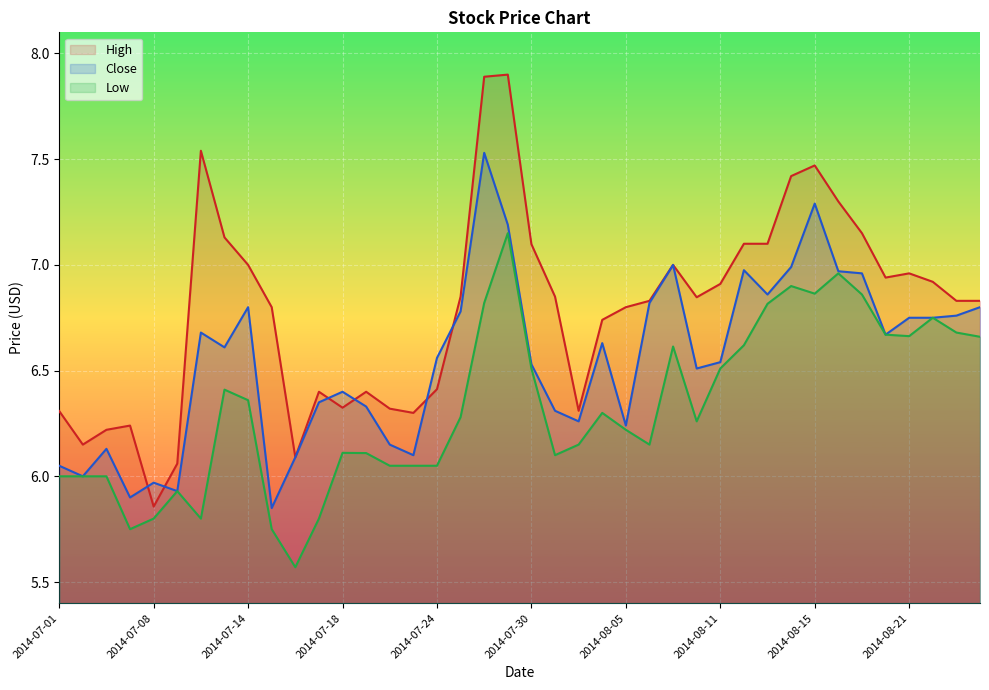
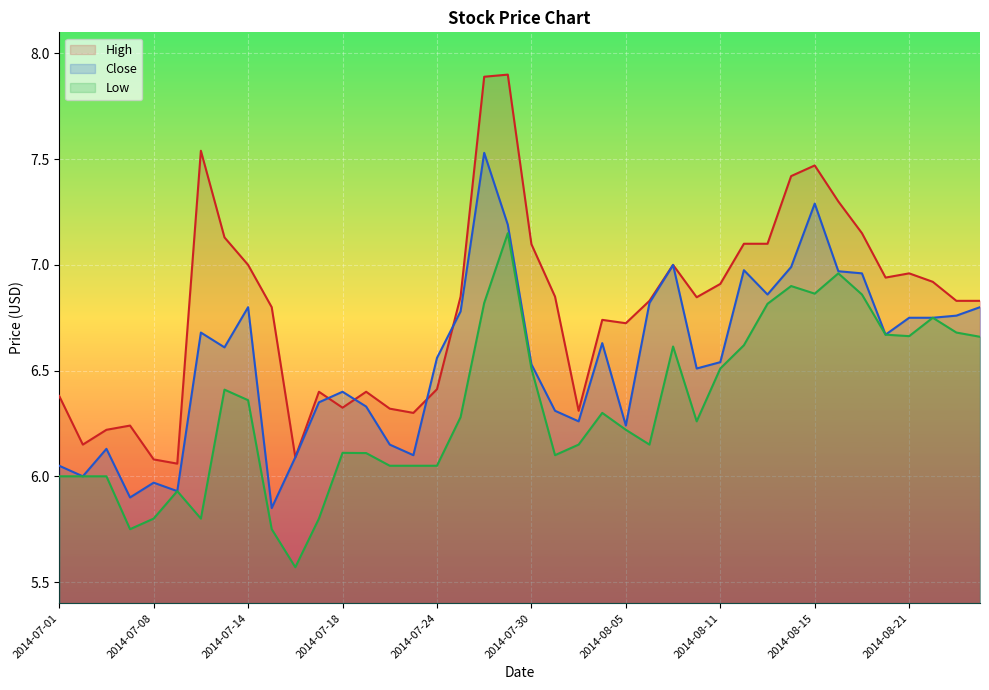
  {
    "High": {
-     "2014-07-01": 6.31,
-     "2014-07-08": 5.86,
+     "2014-07-01": 6.38,
+     "2014-07-08": 6.08,
      "2014-07-14": 7.00,
      "2014-07-18": 6.32,
      "2014-07-24": 6.41,
      "2014-07-30": 7.10,
-     "2014-08-05": 6.80,
+     "2014-08-05": 6.72,
      "2014-08-11": 6.91,
      "2014-08-15": 7.47,
      "2014-08-21": 6.96
    }
  }
